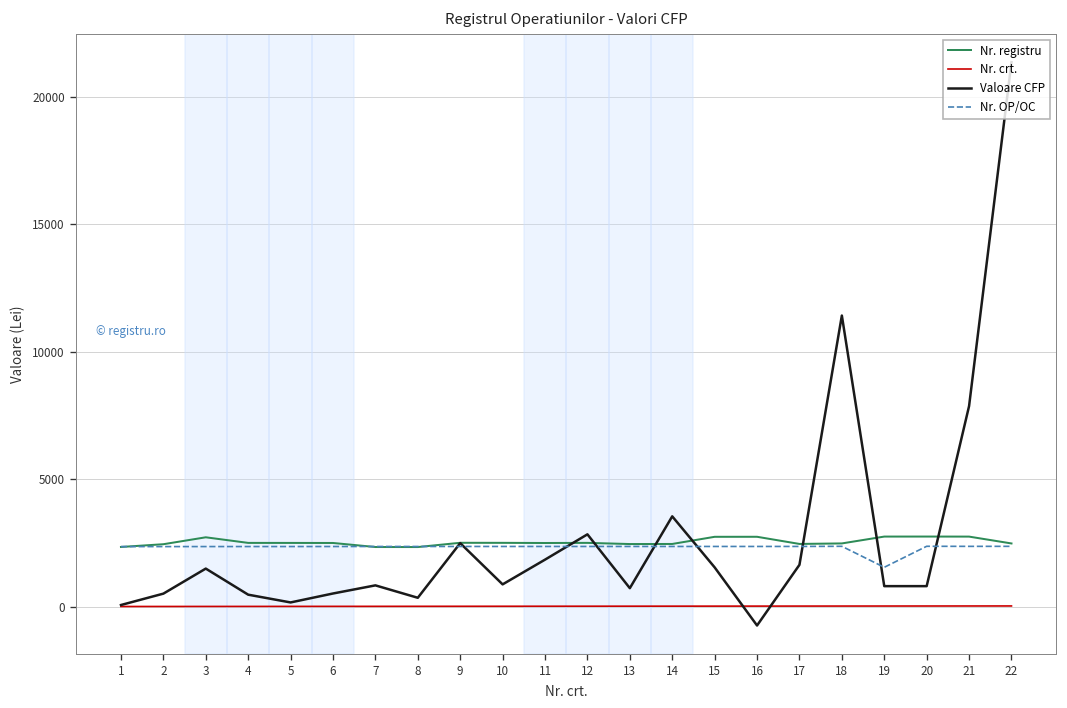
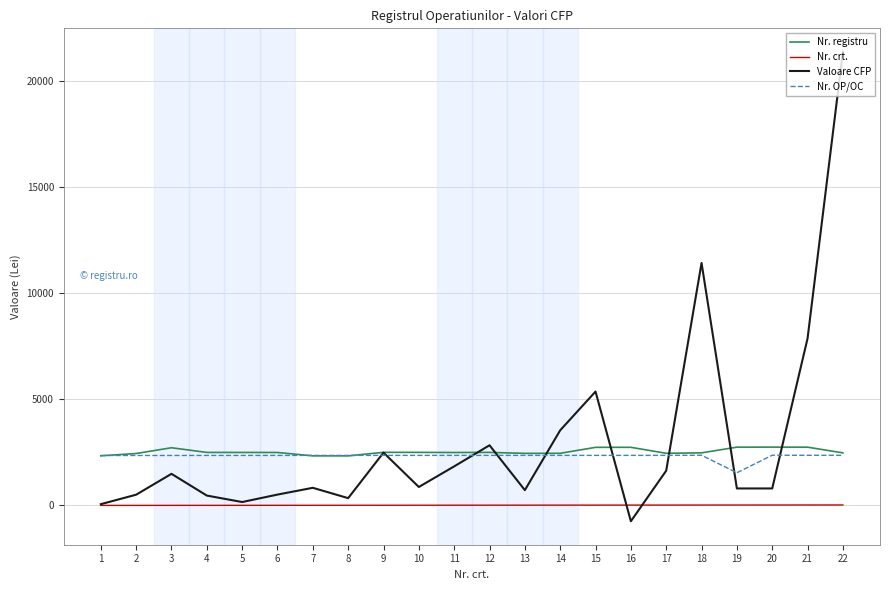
  {
    "Nr. registru": {
      "3": 2700,
      "4": 2500,
      "5": 2500,
      "6": 2500,
      "10": 2500,
      "11": 2500,
      "12": 2500,
      "15": 2700,
      "16": 2700,
      "19": 2700,
      "20": 2700,
      "21": 2700
    },
    "Nr. crt.": {
      "2": 0,
      "3": 0,
      "4": 0,
      "5": 0,
      "6": 0,
      "7": 0,
      "8": 0,
      "9": 0,
      "10": 0,
      "11": 0,
      "12": 0,
      "13": 0,
      "14": 0,
      "15": 0,
      "16": 0,
      "17": 0,
      "18": 0,
      "19": 0,
      "20": 0,
      "21": 0,
      "22": 0
    },
    "Valoare CFP": {
      "2": 500,
      "3": 1500,
      "4": 500,
      "5": 200,
      "6": 500,
      "7": 800,
      "8": 300,
      "10": 900,
      "11": 1800,
      "12": 2800,
      "13": 700,
      "14": 3500,
-     "15": 1500,
+     "15": 5400,
      "16": -700,
      "17": 1600,
      "18": 11400,
      "19": 800,
      "20": 800,
      "21": 7900
    },
    "Nr. OP/OC": {
      "3": 2400,
      "4": 2400,
      "5": 2400,
      "6": 2400,
      "9": 2400,
      "10": 2400,
      "11": 2400,
      "12": 2400,
      "15": 2400,
      "16": 2400,
      "19": 1500,
      "20": 2400,
      "21": 2400
    }
  }
